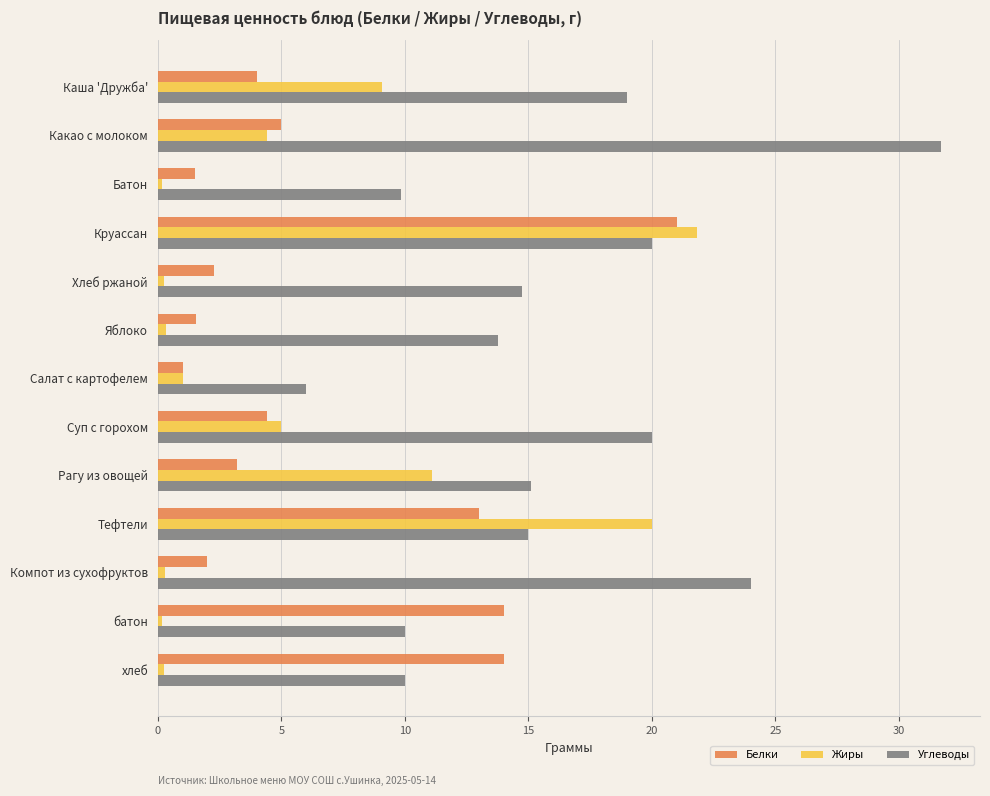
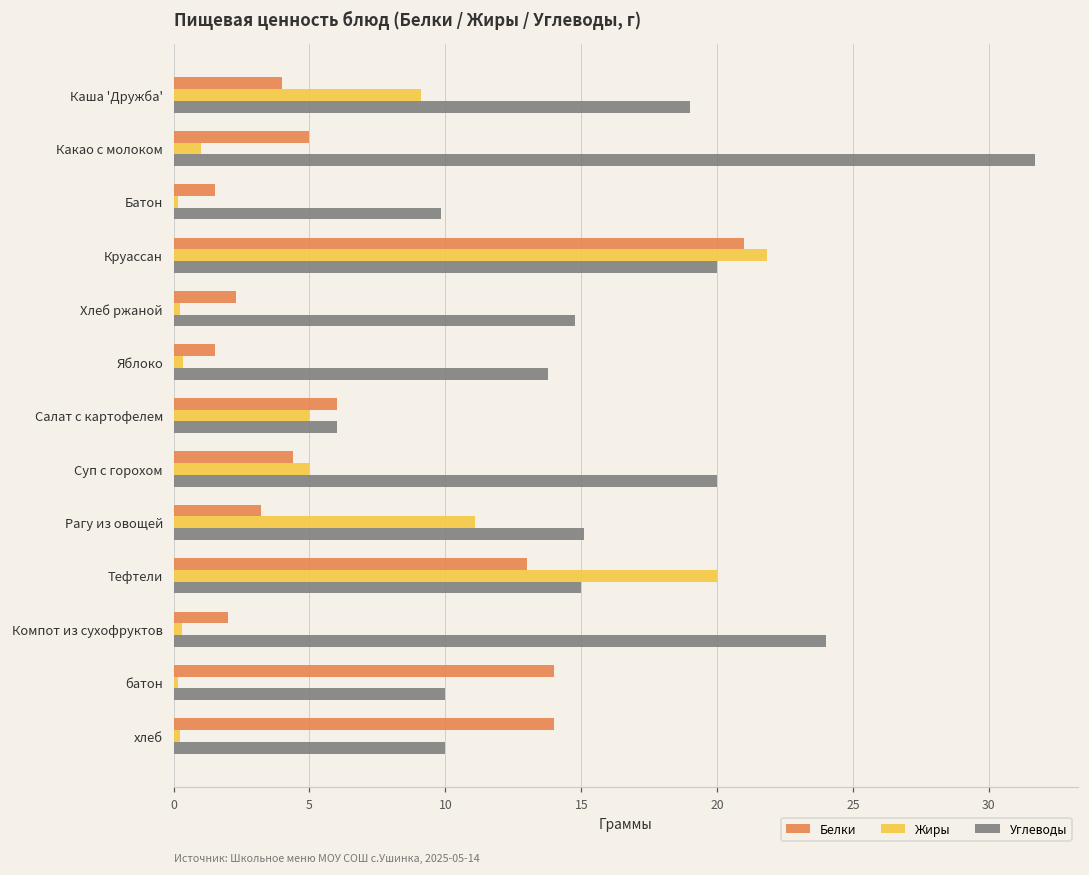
  {
    "Белки": {
      "Каша 'Дружба'": 4,
      "Какао с молоком": 5,
      "Батон": 1.5,
      "Круассан": 21,
      "Хлеб ржаной": 2.3,
      "Яблоко": 1.5,
-     "Салат с картофелем": 1,
+     "Салат с картофелем": 6,
      "Суп с горохом": 4.4,
      "Рагу из овощей": 3.2,
      "Тефтели": 13,
      "Компот из сухофруктов": 2,
      "батон": 14,
      "хлеб": 14
    },
    "Жиры": {
      "Каша 'Дружба'": 9.1,
-     "Какао с молоком": 4.4,
+     "Какао с молоком": 1.0,
      "Батон": 0.2,
      "Круассан": 21.8,
      "Хлеб ржаной": 0.2,
      "Яблоко": 0.3,
-     "Салат с картофелем": 1,
+     "Салат с картофелем": 5,
      "Суп с горохом": 5.0,
      "Рагу из овощей": 11.1,
      "Тефтели": 20.0,
      "Компот из сухофруктов": 0.3,
      "батон": 0.2,
      "хлеб": 0.2
    },
    "Углеводы": {
      "Каша 'Дружба'": 19.0,
      "Какао с молоком": 31.7,
      "Батон": 9.8,
      "Круассан": 20.0,
      "Хлеб ржаной": 14.8,
      "Яблоко": 13.8,
      "Салат с картофелем": 6.0,
      "Суп с горохом": 20.0,
      "Рагу из овощей": 15.1,
      "Тефтели": 15.0,
      "Компот из сухофруктов": 24.0,
      "батон": 10.0,
      "хлеб": 10.0
    }
  }
